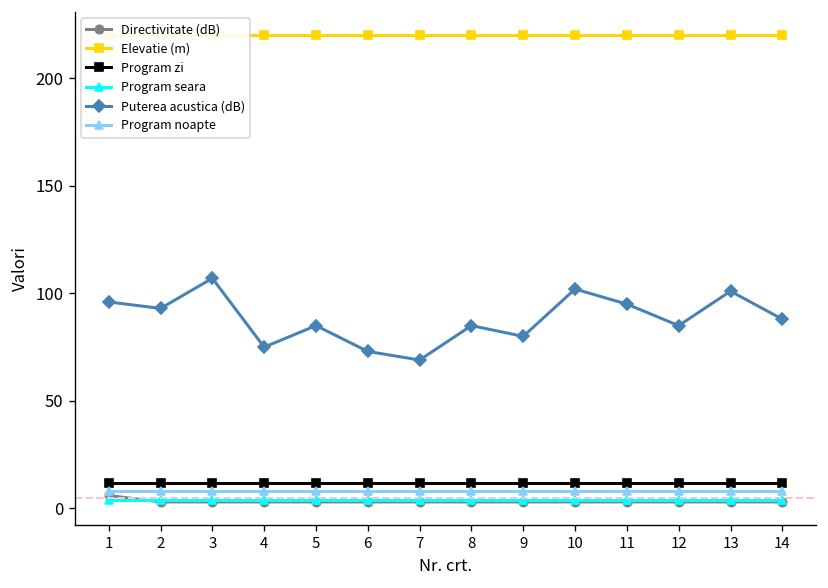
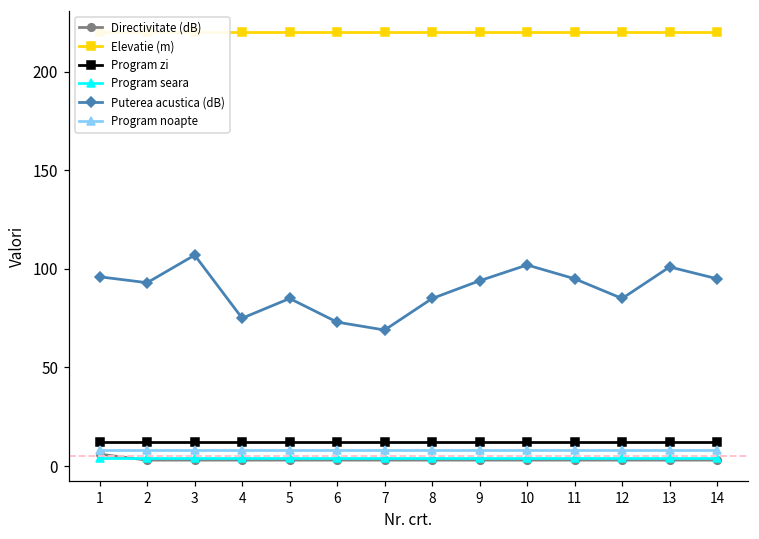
  {
    "Directivitate (dB)": {
      "1": 6
    },
    "Elevatie (m)": {
      "4": 220,
      "5": 220,
      "6": 220,
      "7": 220,
      "8": 220,
      "9": 220,
      "10": 220,
      "11": 220,
      "12": 220,
      "13": 220,
      "14": 220
    },
    "Program zi": {
      "1": 12,
      "2": 12,
      "3": 12,
      "4": 12,
      "5": 12,
      "6": 12,
      "7": 12,
      "8": 12,
      "9": 12,
      "10": 12,
      "11": 12,
      "12": 12,
      "13": 12,
      "14": 12
    },
    "Program seara": {
      "1": 4
    },
    "Puterea acustica (dB)": {
      "1": 96,
      "2": 93,
      "3": 107,
      "4": 75,
      "5": 85,
      "6": 73,
      "7": 69,
      "8": 85,
-     "9": 80,
+     "9": 94,
      "10": 102,
      "11": 95,
      "12": 85,
      "13": 101,
-     "14": 88
+     "14": 95
    },
    "Program noapte": {
      "1": 8,
      "2": 8,
      "3": 8,
      "4": 8,
      "5": 8,
      "6": 8,
      "7": 8,
      "8": 8,
      "9": 8,
      "10": 8,
      "11": 8,
      "12": 8,
      "13": 8,
      "14": 8
    }
  }
